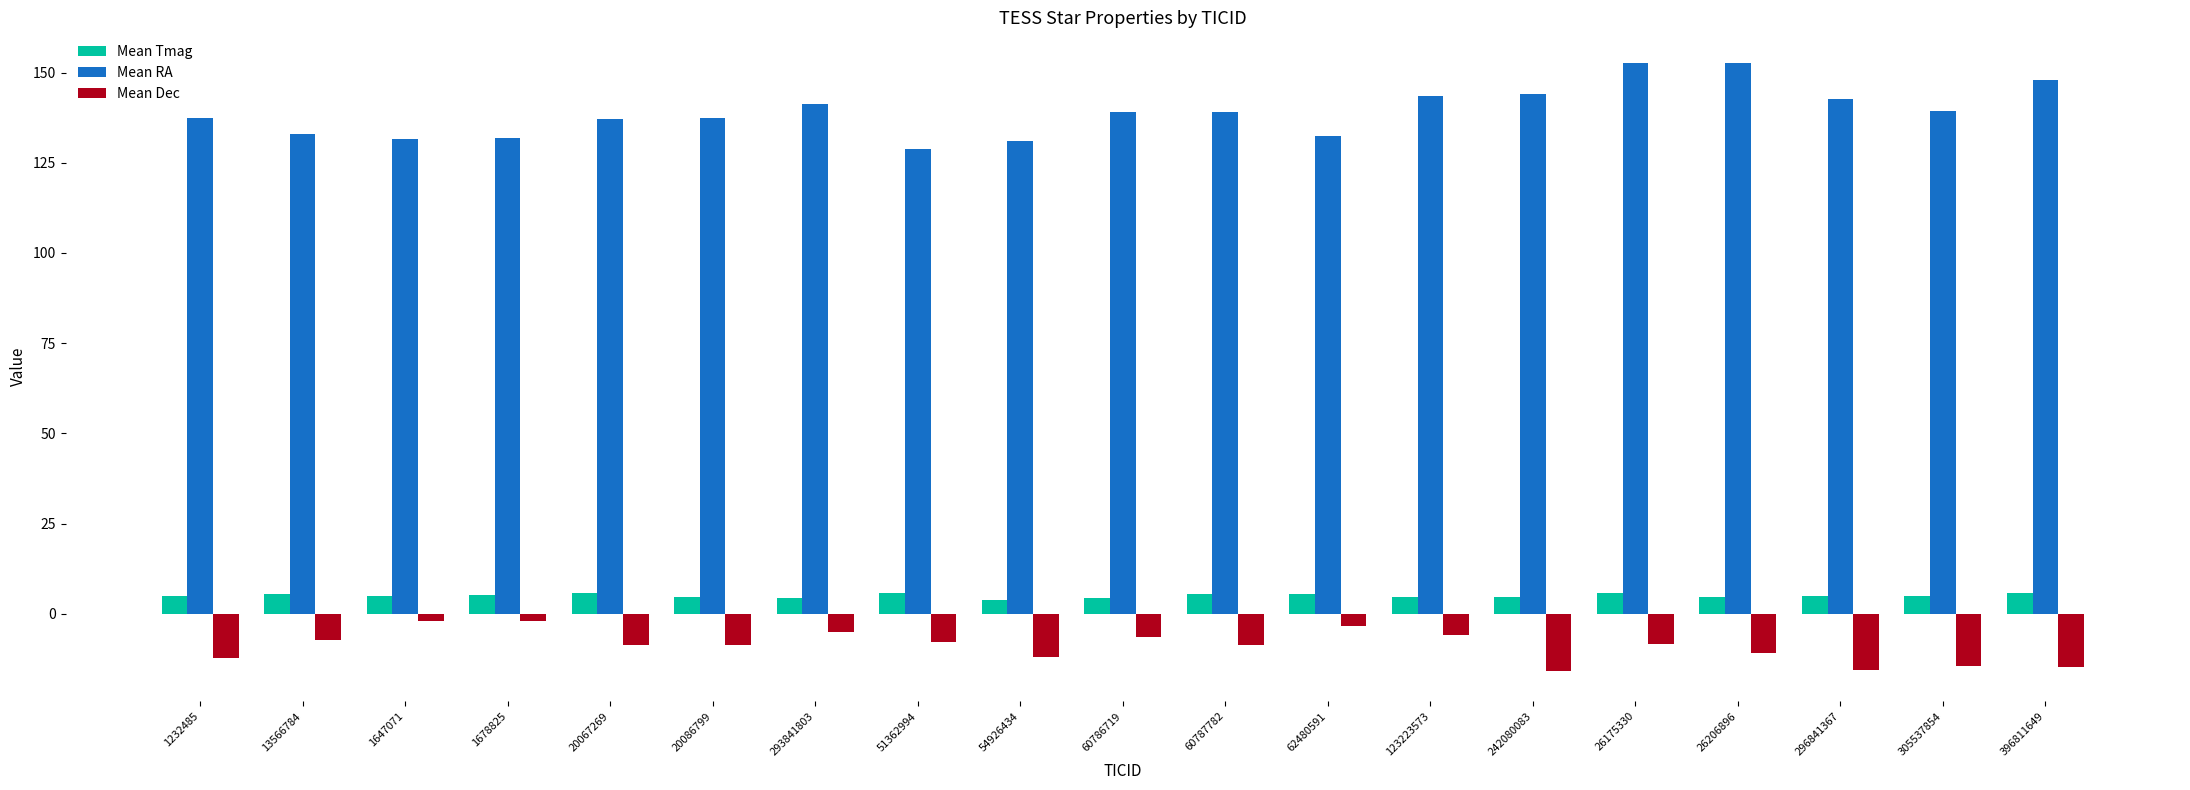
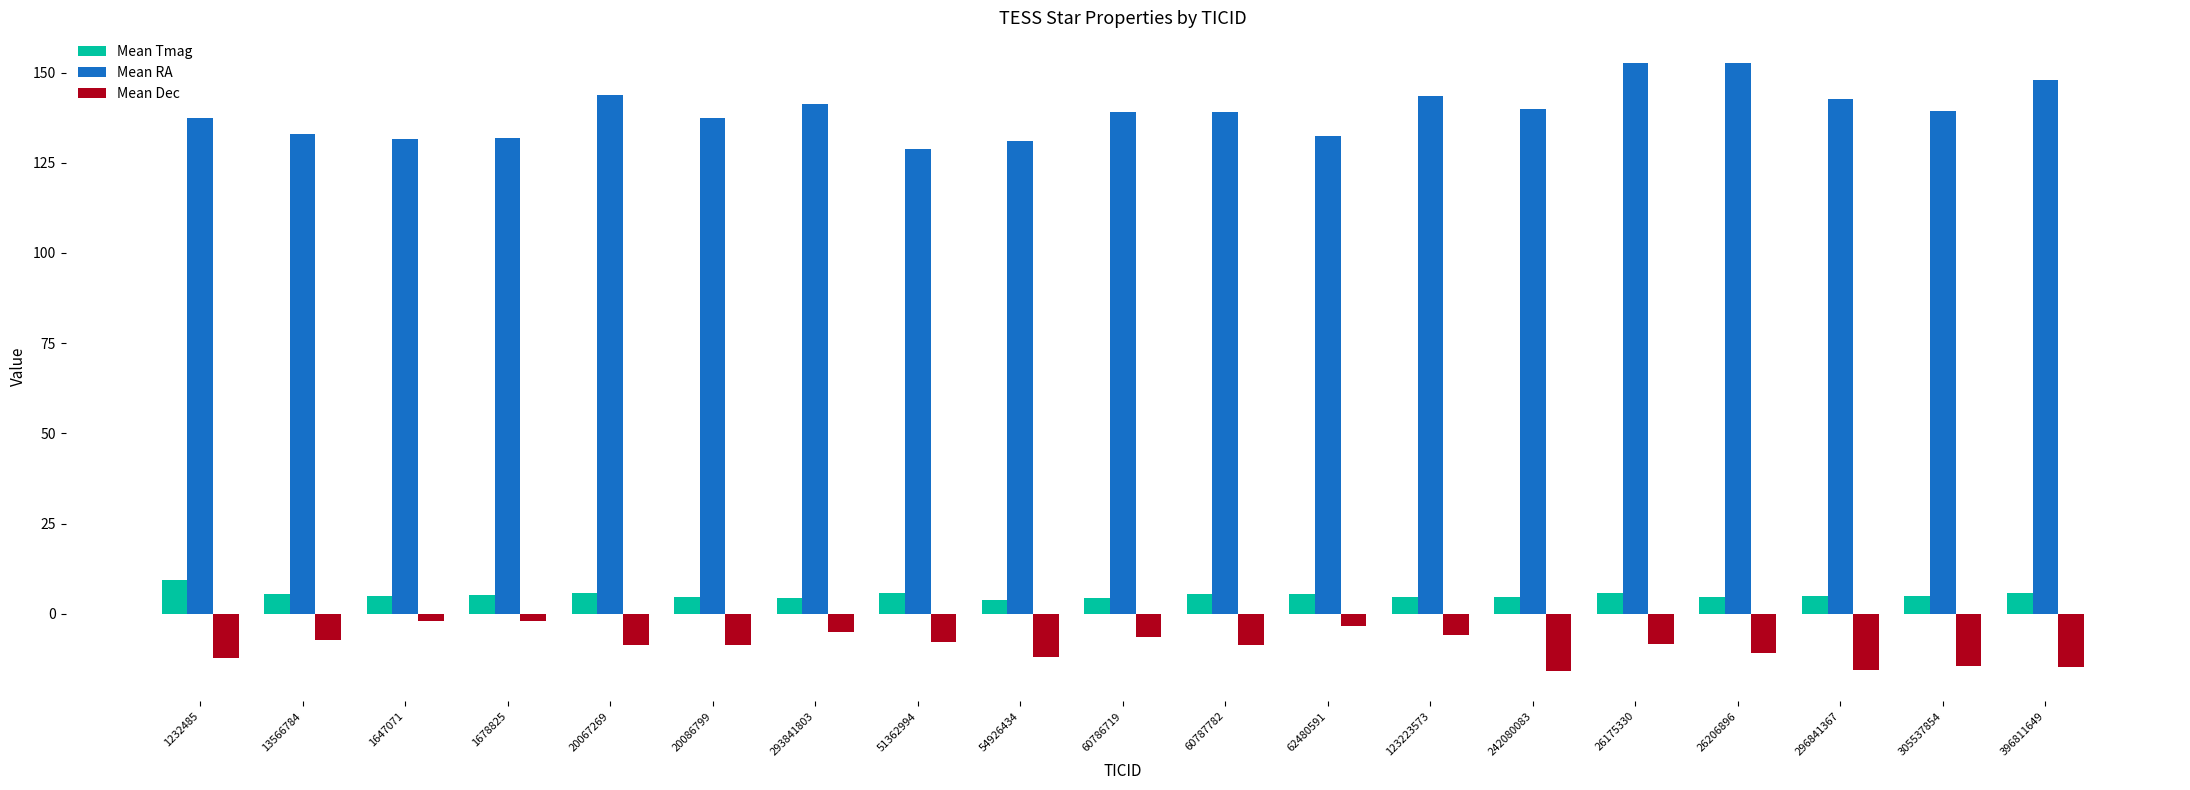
  {
    "Mean Tmag": {
-     "1232485": 5,
+     "1232485": 9,
      "13566784": 6,
      "1647071": 5,
      "1678825": 5,
      "20067269": 6,
      "20086799": 5,
      "293841803": 4,
      "51362994": 6,
      "54926434": 4,
      "60786719": 4,
      "60787782": 6,
      "62480591": 5,
      "123223573": 5,
      "242080083": 5,
      "26175330": 6,
      "26206896": 5,
      "296841367": 5,
      "305537854": 5,
      "396811649": 6
    },
    "Mean RA": {
      "1232485": 137,
      "13566784": 133,
      "1647071": 132,
      "1678825": 132,
-     "20067269": 137,
+     "20067269": 144,
      "20086799": 137,
      "293841803": 141,
      "51362994": 129,
      "54926434": 131,
      "60786719": 139,
      "60787782": 139,
      "62480591": 132,
      "123223573": 144,
-     "242080083": 144,
+     "242080083": 140,
      "26175330": 153,
      "26206896": 153,
      "296841367": 143,
      "305537854": 139,
      "396811649": 148
    },
    "Mean Dec": {
      "1232485": -12,
      "13566784": -7,
      "1647071": -2,
      "1678825": -2,
      "20067269": -9,
      "20086799": -9,
      "293841803": -5,
      "51362994": -8,
      "54926434": -12,
      "60786719": -6,
      "60787782": -9,
      "62480591": -3,
      "123223573": -6,
      "242080083": -16,
      "26175330": -8,
      "26206896": -11,
      "296841367": -16,
      "305537854": -15,
      "396811649": -15
    }
  }
